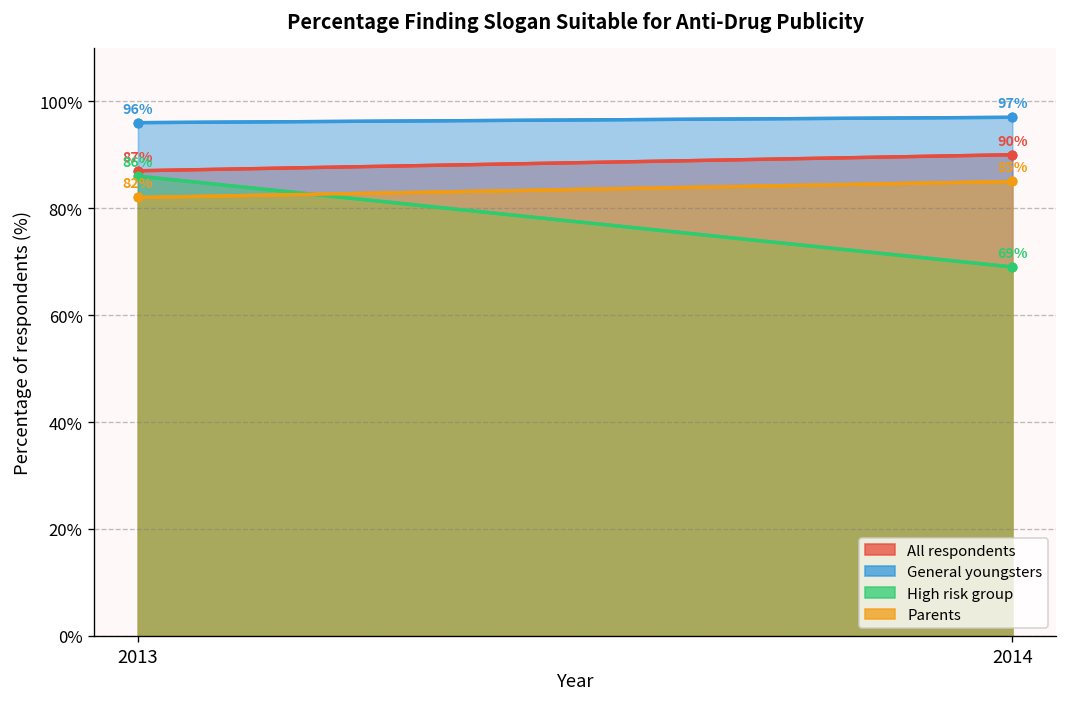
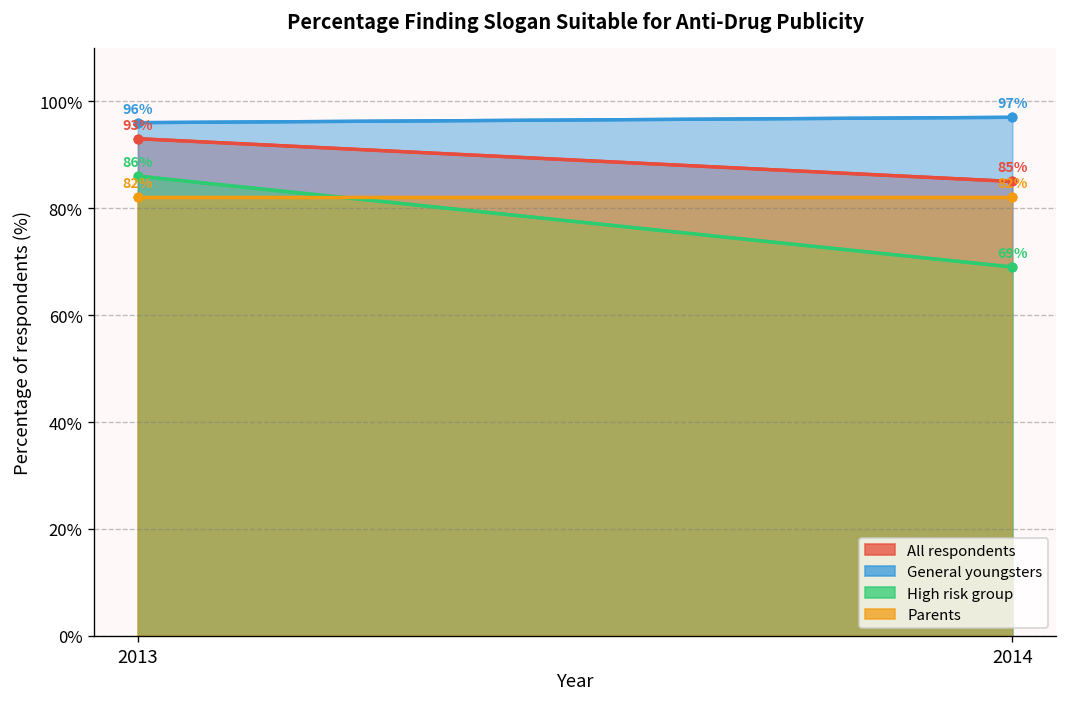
  {
    "All respondents": {
-     "2013": "87%",
-     "2014": "90%"
+     "2013": "93%",
+     "2014": "85%"
    },
    "General youngsters": {
      "2013": "96%",
      "2014": "97%"
    },
    "High risk group": {
      "2014": "69%"
    },
    "Parents": {
-     "2014": "85%"
+     "2014": "82%"
    }
  }
